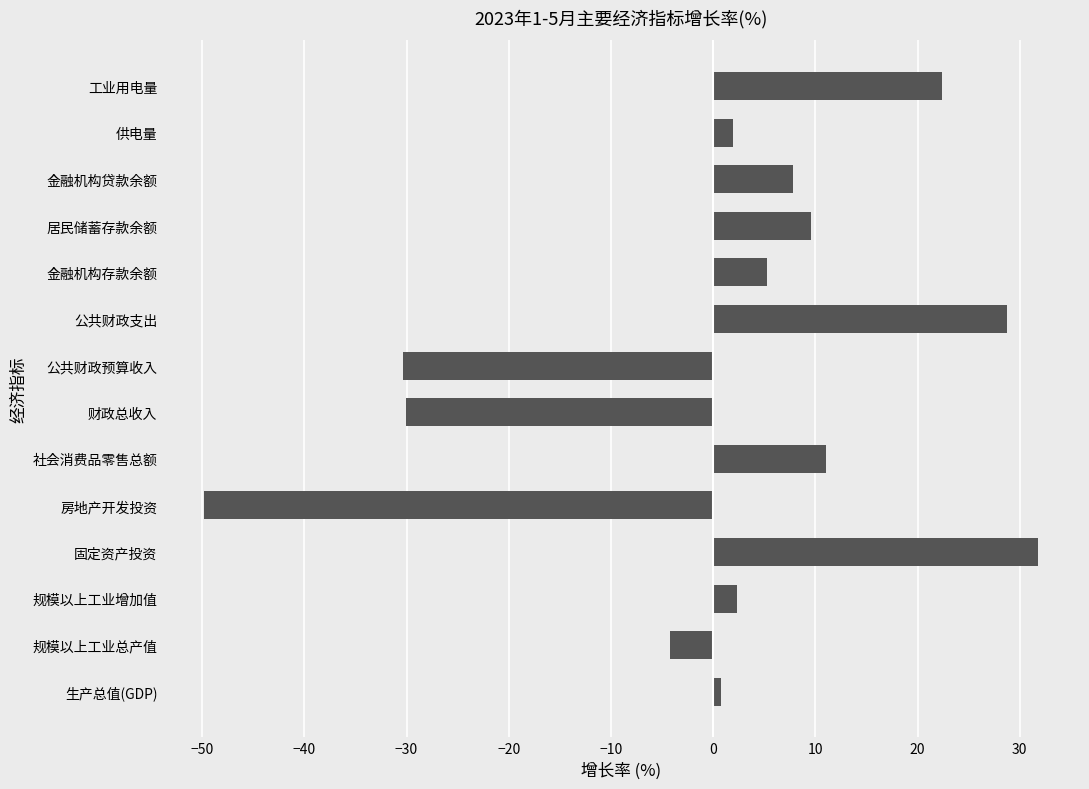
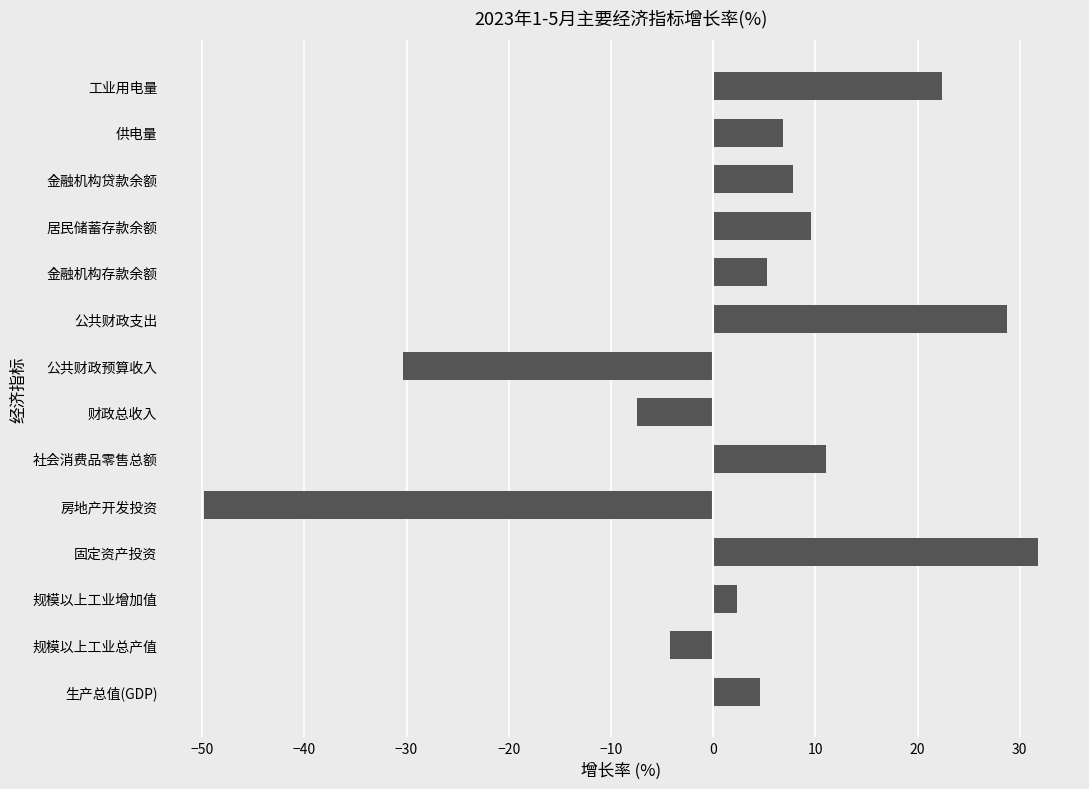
  {
    "工业用电量": 22.4,
-   "供电量": 2.0,
+   "供电量": 6.8,
    "金融机构贷款余额": 7.8,
    "居民储蓄存款余额": 9.6,
    "金融机构存款余额": 5.3,
    "公共财政支出": 28.8,
    "公共财政预算收入": -30.4,
-   "财政总收入": -30.1,
+   "财政总收入": -7.4,
    "社会消费品零售总额": 11.0,
    "房地产开发投资": -49.8,
    "固定资产投资": 31.8,
    "规模以上工业增加值": 2.3,
    "规模以上工业总产值": -4.2,
-   "生产总值(GDP)": 0.8
+   "生产总值(GDP)": 4.6
  }
